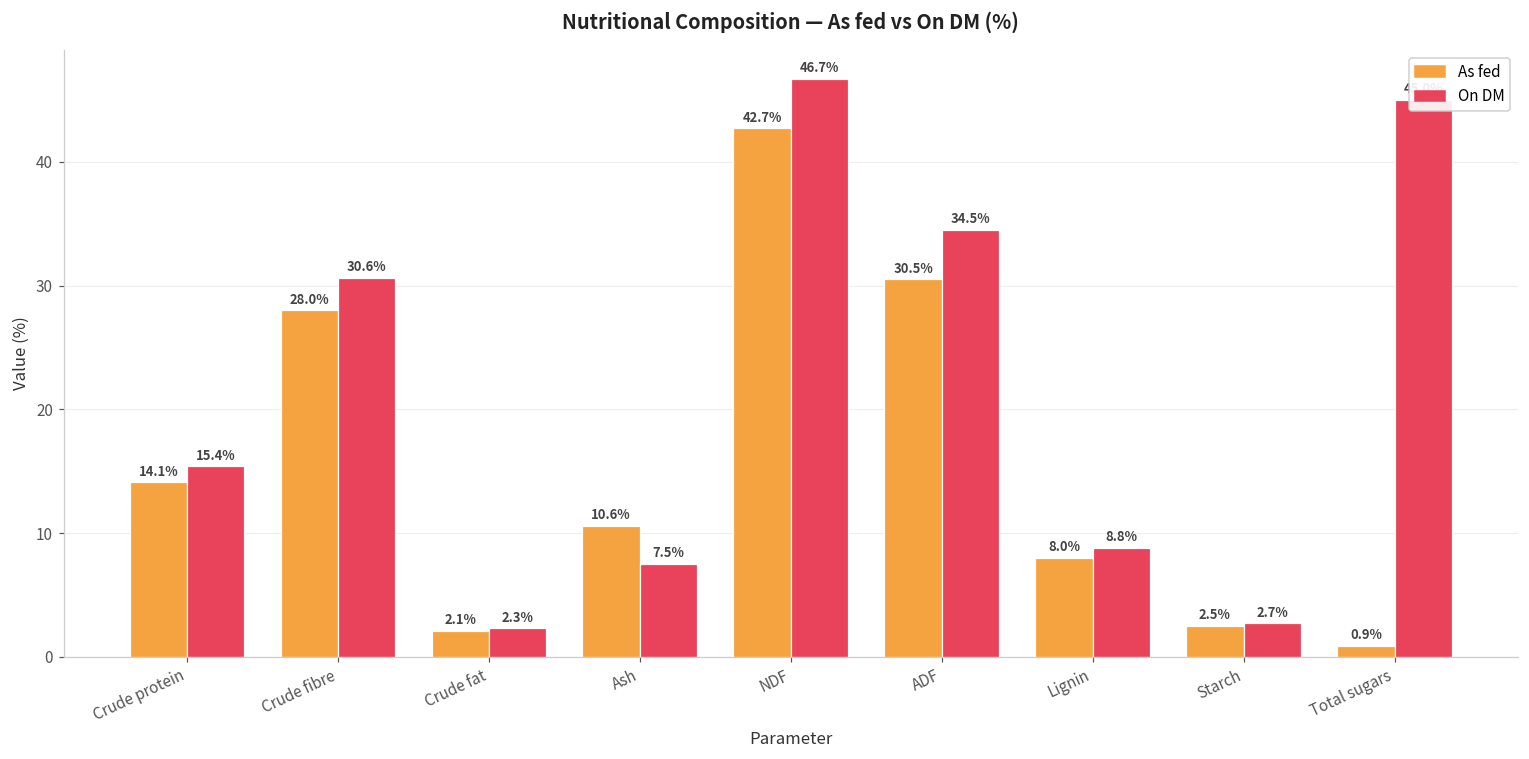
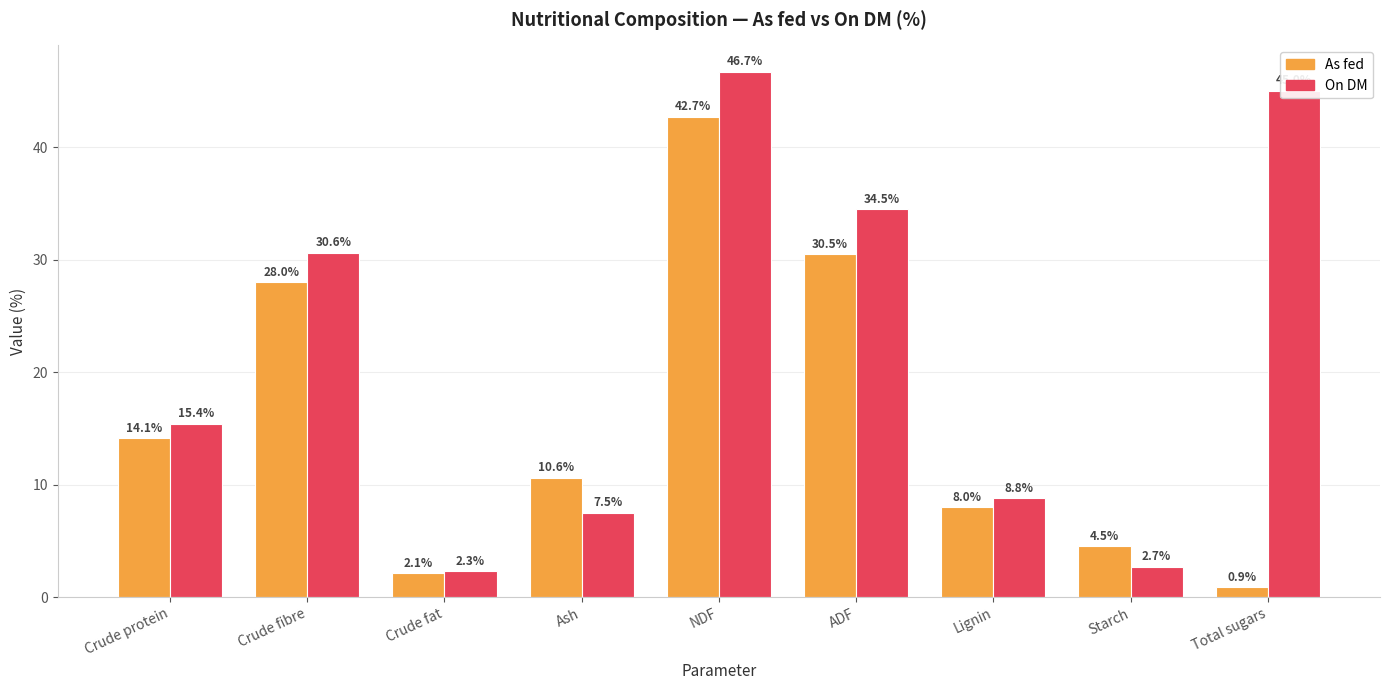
  {
    "As fed": {
      "Crude protein": "14.1%",
      "Crude fibre": "28.0%",
      "Crude fat": "2.1%",
      "Ash": "10.6%",
      "NDF": "42.7%",
      "ADF": "30.5%",
      "Lignin": "8.0%",
-     "Starch": "2.5%",
+     "Starch": "4.5%",
      "Total sugars": "0.9%"
    },
    "On DM": {
      "Crude protein": "15.4%",
      "Crude fibre": "30.6%",
      "Crude fat": "2.3%",
      "Ash": "7.5%",
      "NDF": "46.7%",
      "ADF": "34.5%",
      "Lignin": "8.8%",
      "Starch": "2.7%"
    }
  }
